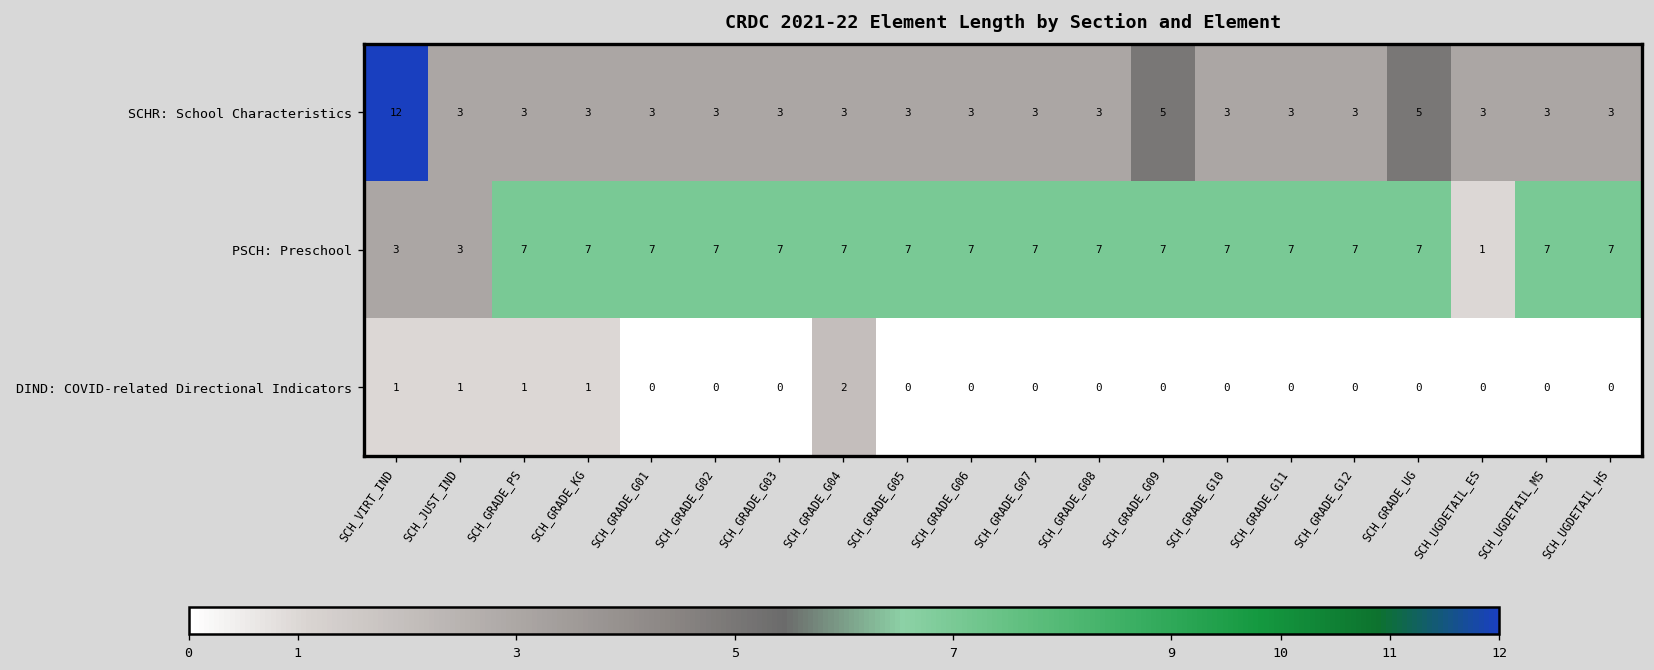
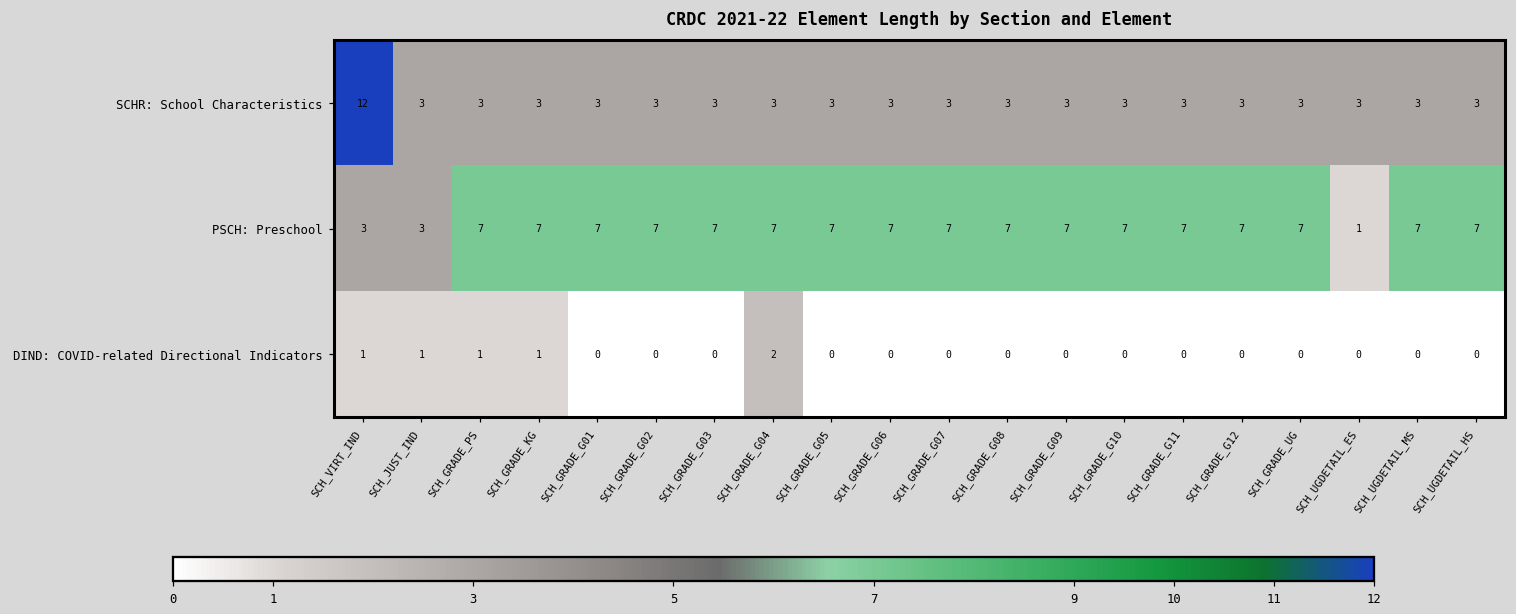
  {
    "SCHR: School Characteristics": {
      "SCH_VIRT_IND": 12,
      "SCH_JUST_IND": 3,
      "SCH_GRADE_PS": 3,
      "SCH_GRADE_KG": 3,
      "SCH_GRADE_G01": 3,
      "SCH_GRADE_G02": 3,
      "SCH_GRADE_G03": 3,
      "SCH_GRADE_G04": 3,
      "SCH_GRADE_G05": 3,
      "SCH_GRADE_G06": 3,
      "SCH_GRADE_G07": 3,
      "SCH_GRADE_G08": 3,
-     "SCH_GRADE_G09": 5,
+     "SCH_GRADE_G09": 3,
      "SCH_GRADE_G10": 3,
      "SCH_GRADE_G11": 3,
      "SCH_GRADE_G12": 3,
-     "SCH_GRADE_UG": 5,
+     "SCH_GRADE_UG": 3,
      "SCH_UGDETAIL_ES": 3,
      "SCH_UGDETAIL_MS": 3,
      "SCH_UGDETAIL_HS": 3
    },
    "PSCH: Preschool": {
      "SCH_VIRT_IND": 3,
      "SCH_JUST_IND": 3,
      "SCH_GRADE_PS": 7,
      "SCH_GRADE_KG": 7,
      "SCH_GRADE_G01": 7,
      "SCH_GRADE_G02": 7,
      "SCH_GRADE_G03": 7,
      "SCH_GRADE_G04": 7,
      "SCH_GRADE_G05": 7,
      "SCH_GRADE_G06": 7,
      "SCH_GRADE_G07": 7,
      "SCH_GRADE_G08": 7,
      "SCH_GRADE_G09": 7,
      "SCH_GRADE_G10": 7,
      "SCH_GRADE_G11": 7,
      "SCH_GRADE_G12": 7,
      "SCH_GRADE_UG": 7,
      "SCH_UGDETAIL_ES": 1,
      "SCH_UGDETAIL_MS": 7,
      "SCH_UGDETAIL_HS": 7
    },
    "DIND: COVID-related Directional Indicators": {
      "SCH_VIRT_IND": 1,
      "SCH_JUST_IND": 1,
      "SCH_GRADE_PS": 1,
      "SCH_GRADE_KG": 1,
      "SCH_GRADE_G01": 0,
      "SCH_GRADE_G02": 0,
      "SCH_GRADE_G03": 0,
      "SCH_GRADE_G04": 2,
      "SCH_GRADE_G05": 0,
      "SCH_GRADE_G06": 0,
      "SCH_GRADE_G07": 0,
      "SCH_GRADE_G08": 0,
      "SCH_GRADE_G09": 0,
      "SCH_GRADE_G10": 0,
      "SCH_GRADE_G11": 0,
      "SCH_GRADE_G12": 0,
      "SCH_GRADE_UG": 0,
      "SCH_UGDETAIL_ES": 0,
      "SCH_UGDETAIL_MS": 0,
      "SCH_UGDETAIL_HS": 0
    }
  }
